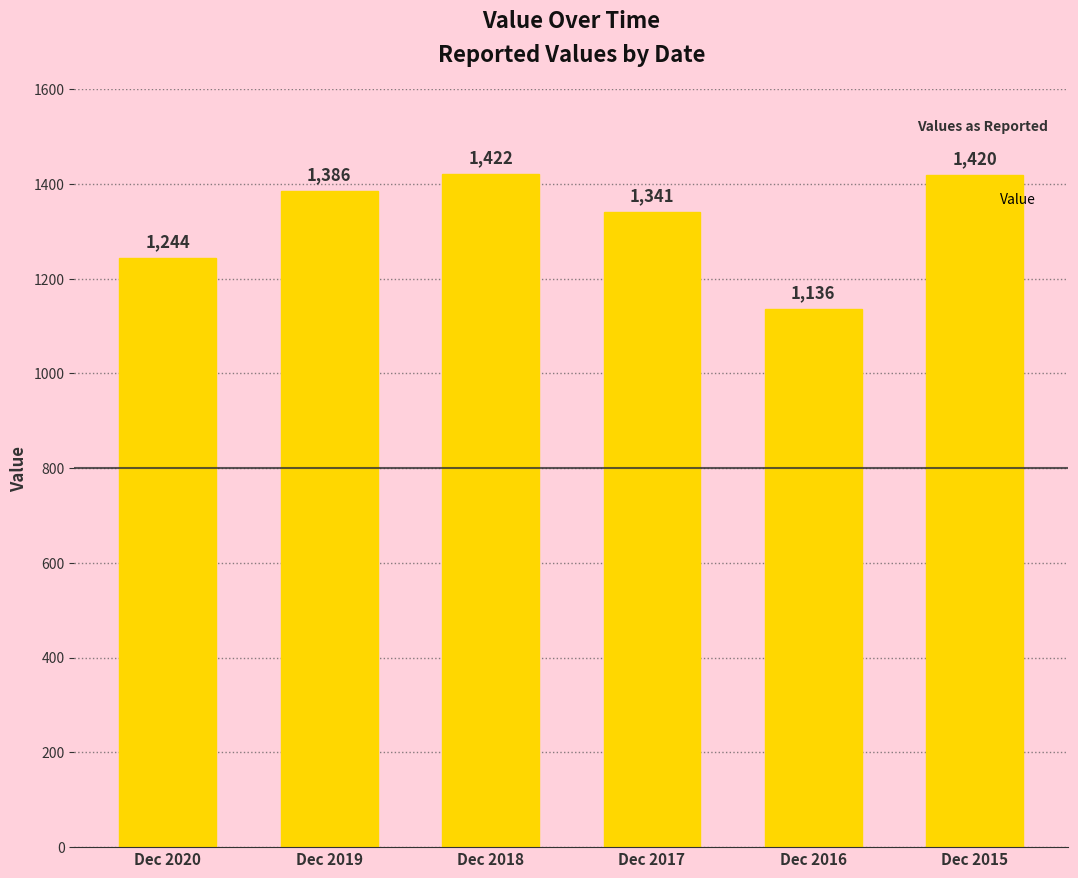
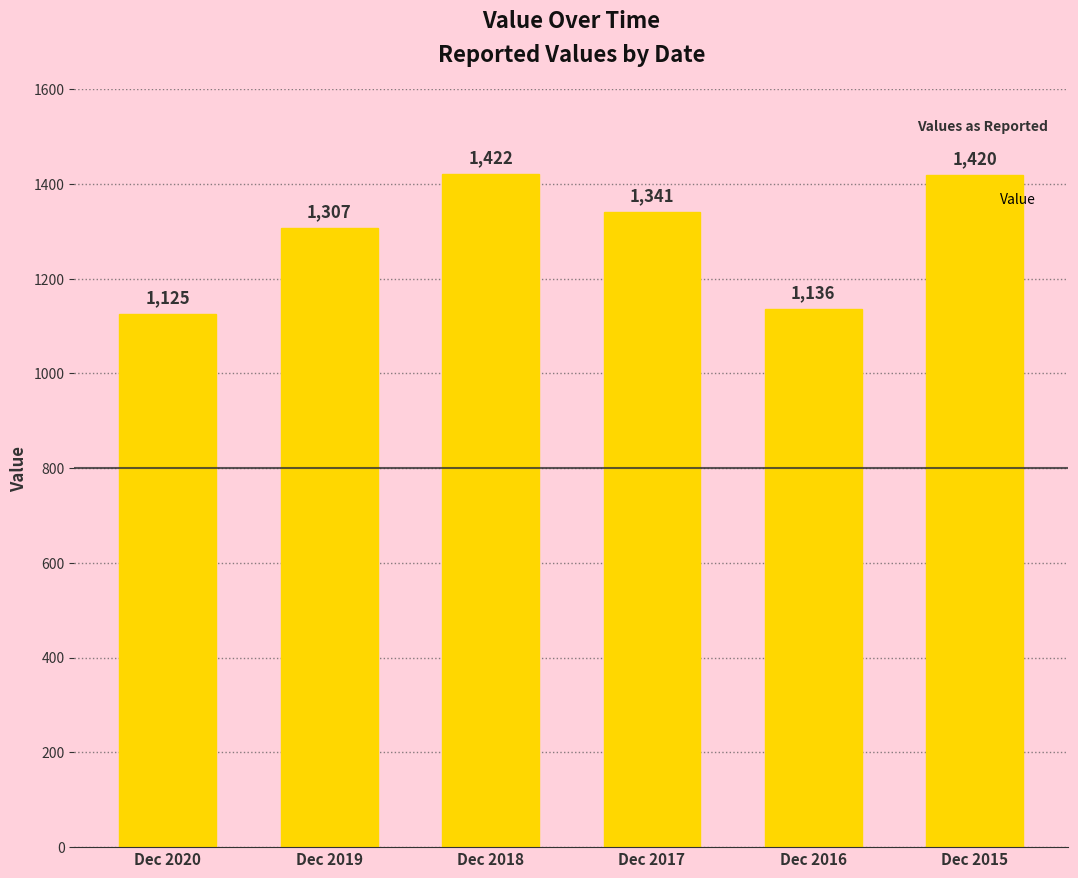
  {
-   "Dec 2020": "1,244",
-   "Dec 2019": "1,386",
+   "Dec 2020": "1,125",
+   "Dec 2019": "1,307",
    "Dec 2018": "1,422",
    "Dec 2017": "1,341",
    "Dec 2016": "1,136",
    "Dec 2015": "1,420"
  }
